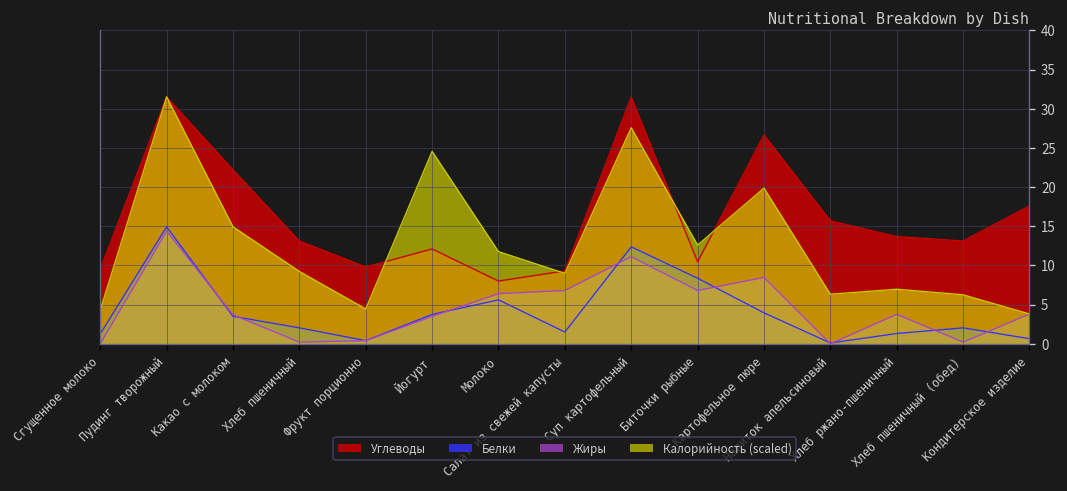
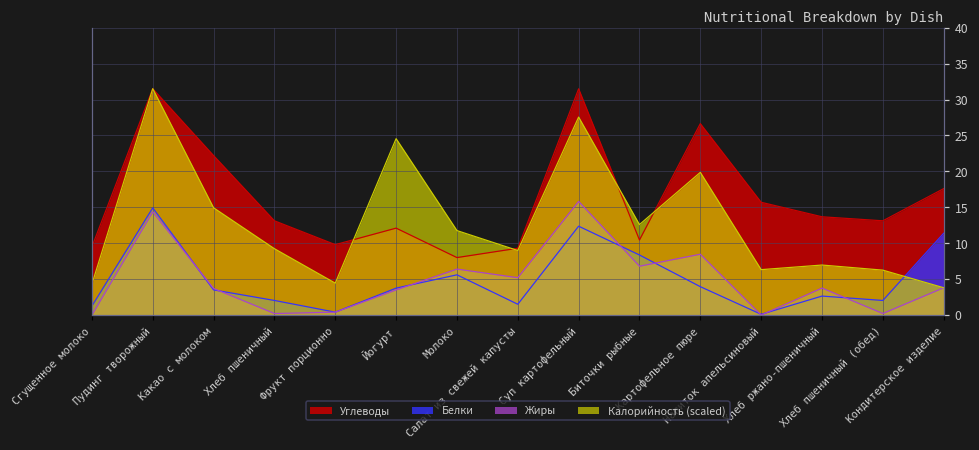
  {
    "Углеводы": {
      "Сгущенное молоко": 10,
      "Какао с молоком": 22,
      "Хлеб пшеничный": 13,
      "Фрукт порционно": 10,
      "Йогурт": 12,
      "Молоко": 8,
      "Суп картофельный": 32,
      "Биточки рыбные": 10,
      "Картофельное пюре": 27,
      "Напиток апельсиновый": 16,
      "Хлеб ржано-пшеничный": 14,
      "Хлеб пшеничный (обед)": 13,
      "Кондитерское изделие": 18
    },
    "Белки": {
      "Сгущенное молоко": 1,
      "Пудинг творожный": 15,
      "Хлеб пшеничный": 2,
      "Молоко": 6,
      "Салат из свежей капусты": 2,
      "Суп картофельный": 12,
      "Биточки рыбные": 8,
      "Картофельное пюре": 4,
-     "Хлеб ржано-пшеничный": 1,
+     "Хлеб ржано-пшеничный": 3,
      "Хлеб пшеничный (обед)": 2,
-     "Кондитерское изделие": 1
+     "Кондитерское изделие": 11
    },
    "Жиры": {
      "Сгущенное молоко": 0,
      "Пудинг творожный": 14,
      "Хлеб пшеничный": 0,
      "Молоко": 6,
-     "Салат из свежей капусты": 7,
-     "Суп картофельный": 11,
+     "Салат из свежей капусты": 5,
+     "Суп картофельный": 16,
      "Биточки рыбные": 7,
      "Картофельное пюре": 8,
      "Хлеб ржано-пшеничный": 4,
      "Хлеб пшеничный (обед)": 0
    },
    "Калорийность (scaled)": {
      "Сгущенное молоко": 4,
      "Какао с молоком": 15,
      "Хлеб пшеничный": 9,
      "Фрукт порционно": 4,
      "Йогурт": 25,
      "Молоко": 12,
      "Суп картофельный": 28,
      "Биточки рыбные": 13,
      "Картофельное пюре": 20,
      "Напиток апельсиновый": 6,
      "Хлеб ржано-пшеничный": 7,
      "Хлеб пшеничный (обед)": 6
    }
  }
